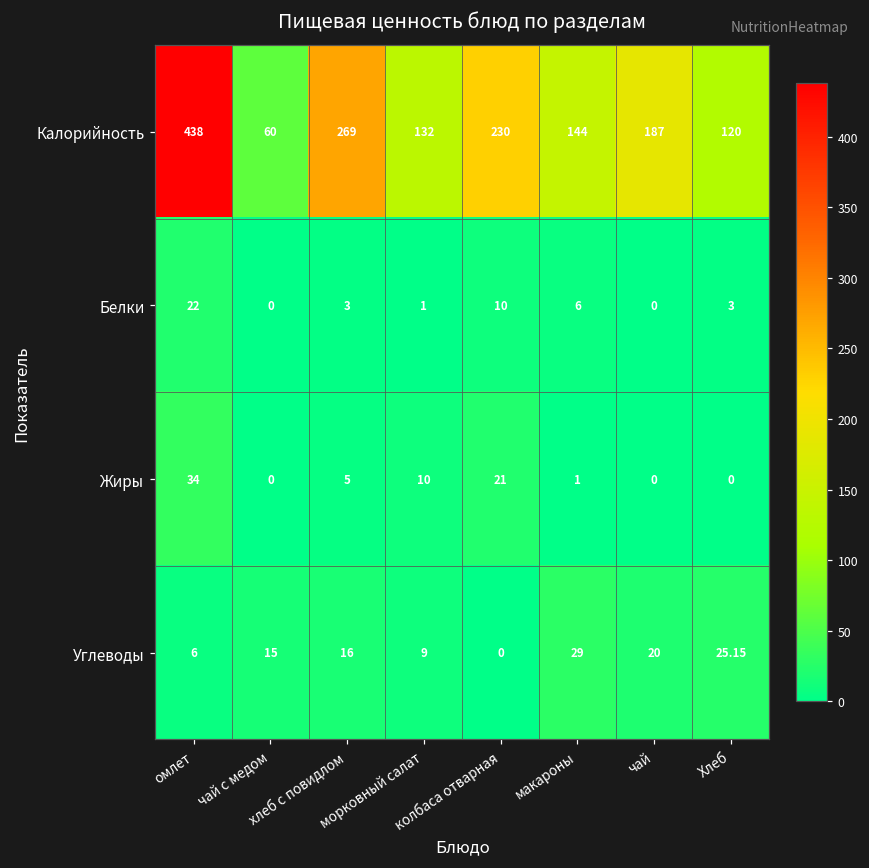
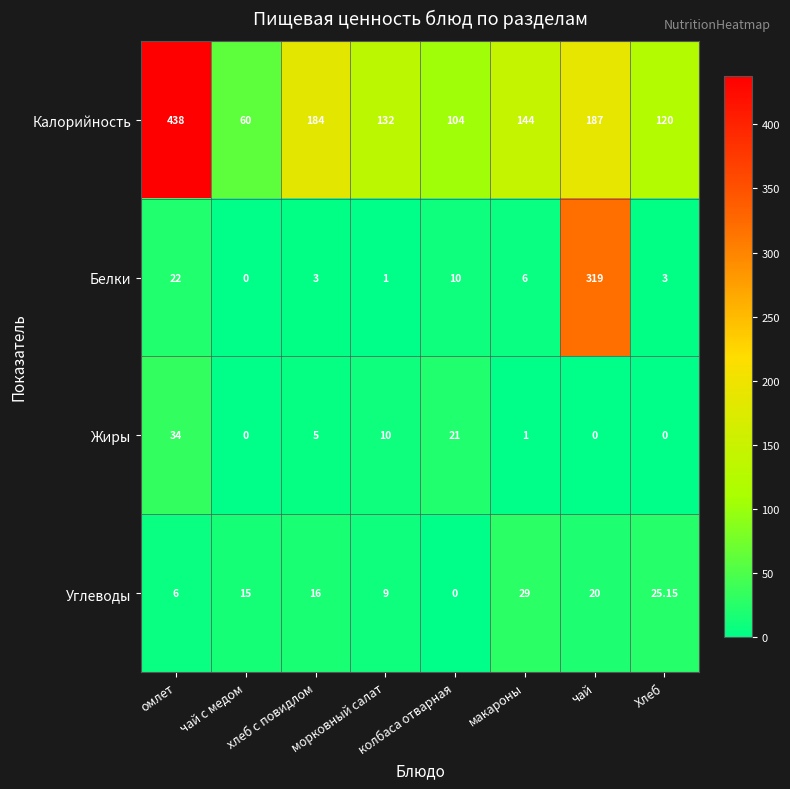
  {
    "Калорийность": {
-     "хлеб с повидлом": 269,
-     "колбаса отварная": 230
+     "хлеб с повидлом": 184,
+     "колбаса отварная": 104
    },
    "Белки": {
-     "чай": 0
+     "чай": 319
    }
  }
